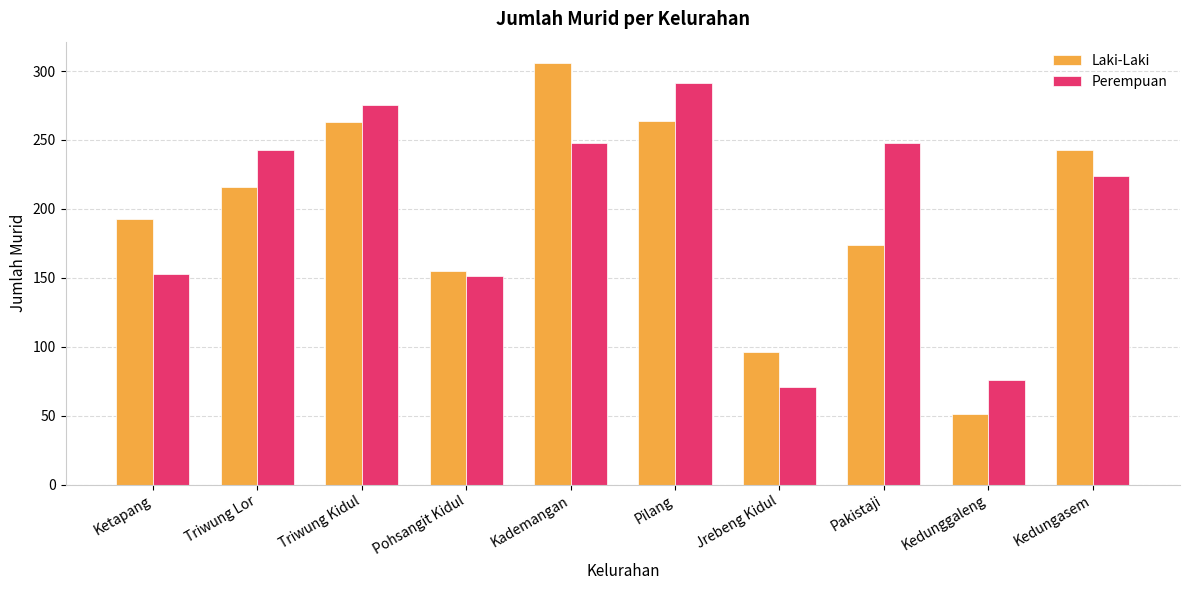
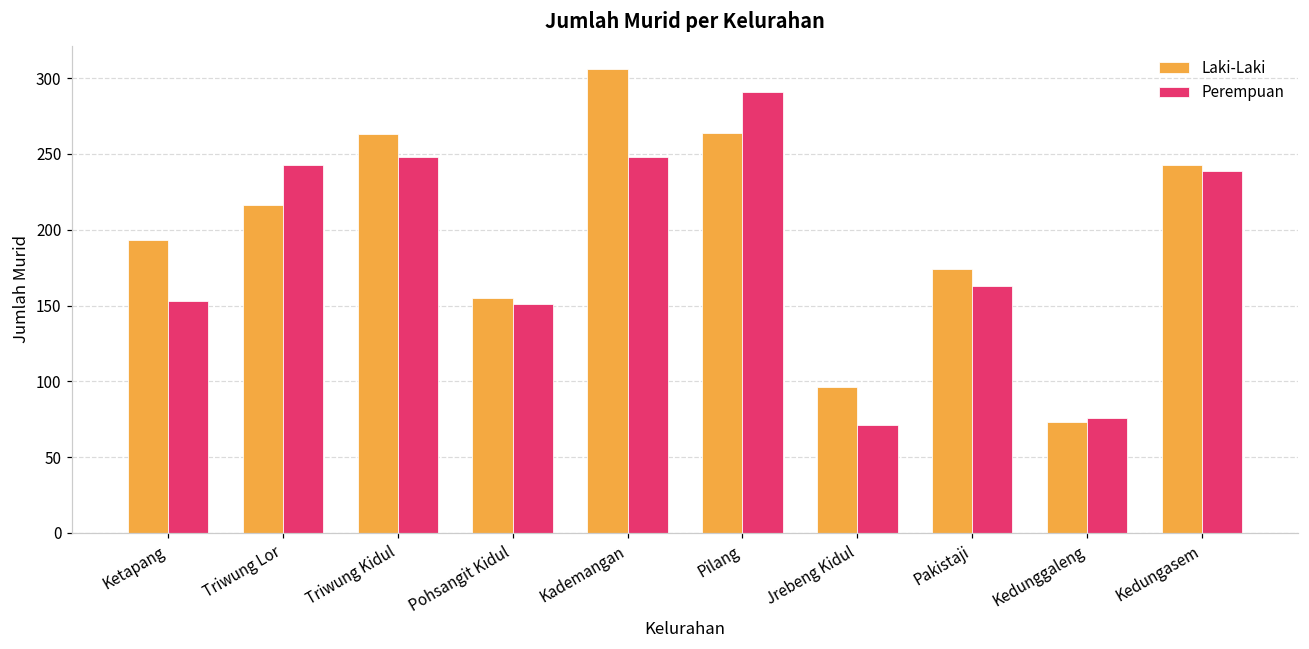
  {
    "Laki-Laki": {
      "Ketapang": 193,
      "Triwung Lor": 216,
      "Triwung Kidul": 263,
      "Pohsangit Kidul": 155,
      "Kademangan": 306,
      "Pilang": 264,
      "Jrebeng Kidul": 96,
      "Pakistaji": 174,
-     "Kedunggaleng": 51,
+     "Kedunggaleng": 73,
      "Kedungasem": 243
    },
    "Perempuan": {
      "Ketapang": 153,
      "Triwung Lor": 243,
-     "Triwung Kidul": 275,
+     "Triwung Kidul": 248,
      "Pohsangit Kidul": 151,
      "Kademangan": 248,
      "Pilang": 291,
      "Jrebeng Kidul": 71,
-     "Pakistaji": 248,
+     "Pakistaji": 163,
      "Kedunggaleng": 76,
-     "Kedungasem": 224
+     "Kedungasem": 239
    }
  }
